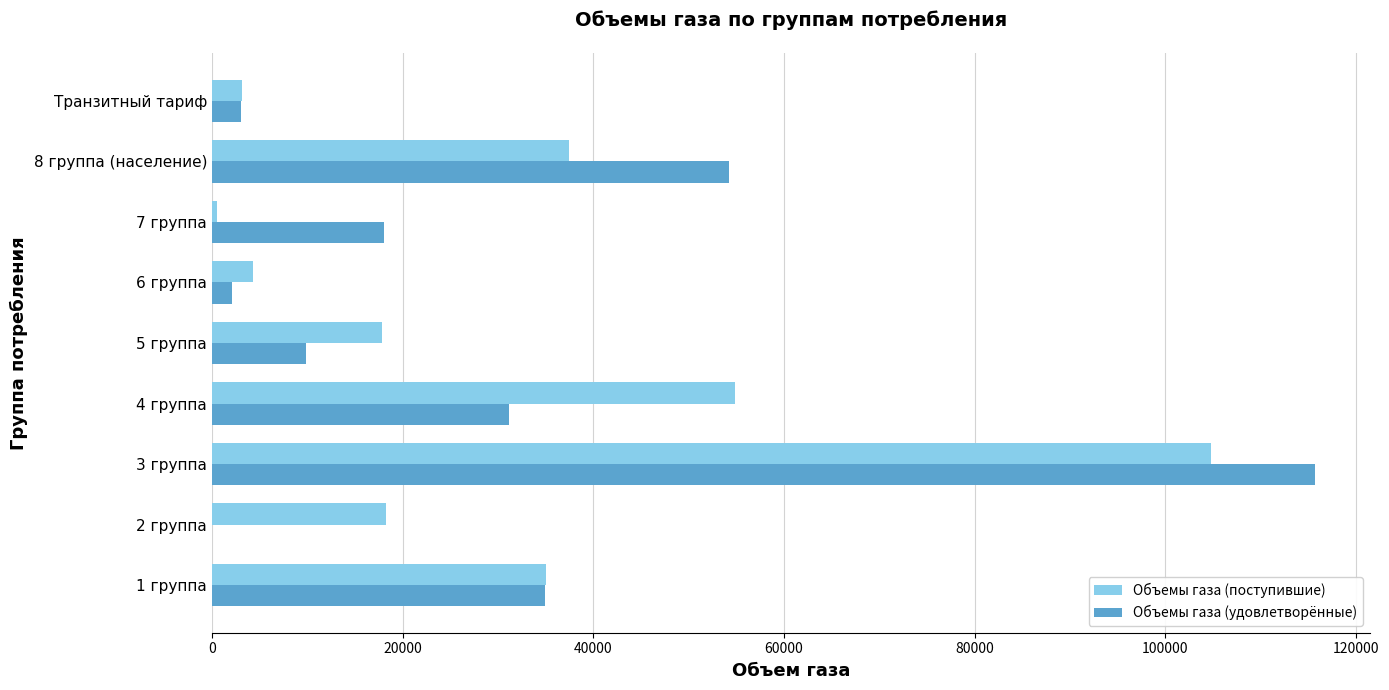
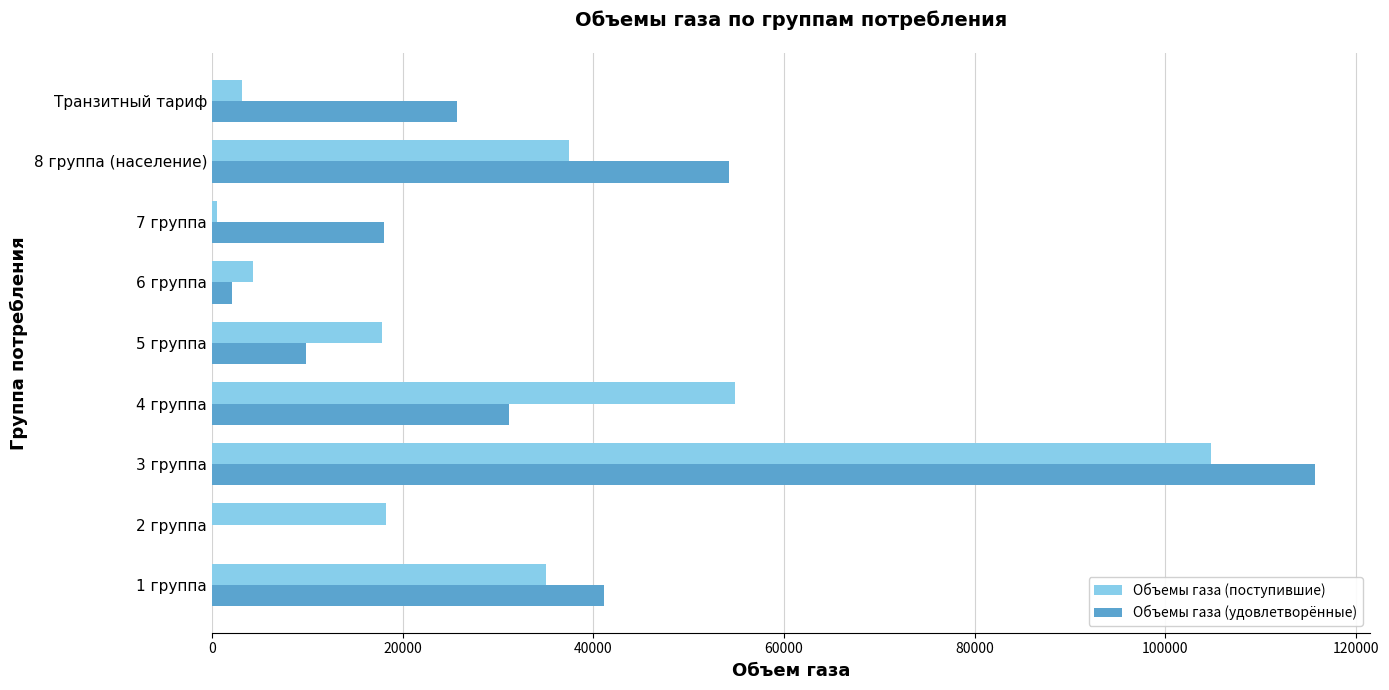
  {
    "Объемы газа (поступившие)": {
      "Транзитный тариф": 3000,
      "8 группа (население)": 37000,
      "7 группа": 1000,
      "6 группа": 4000,
      "5 группа": 18000,
      "4 группа": 55000,
      "3 группа": 105000,
      "2 группа": 18000,
      "1 группа": 35000
    },
    "Объемы газа (удовлетворённые)": {
-     "Транзитный тариф": 3000,
+     "Транзитный тариф": 26000,
      "8 группа (население)": 54000,
      "7 группа": 18000,
      "6 группа": 2000,
      "5 группа": 10000,
      "4 группа": 31000,
      "3 группа": 116000,
      "2 группа": 0,
-     "1 группа": 35000
+     "1 группа": 41000
    }
  }
